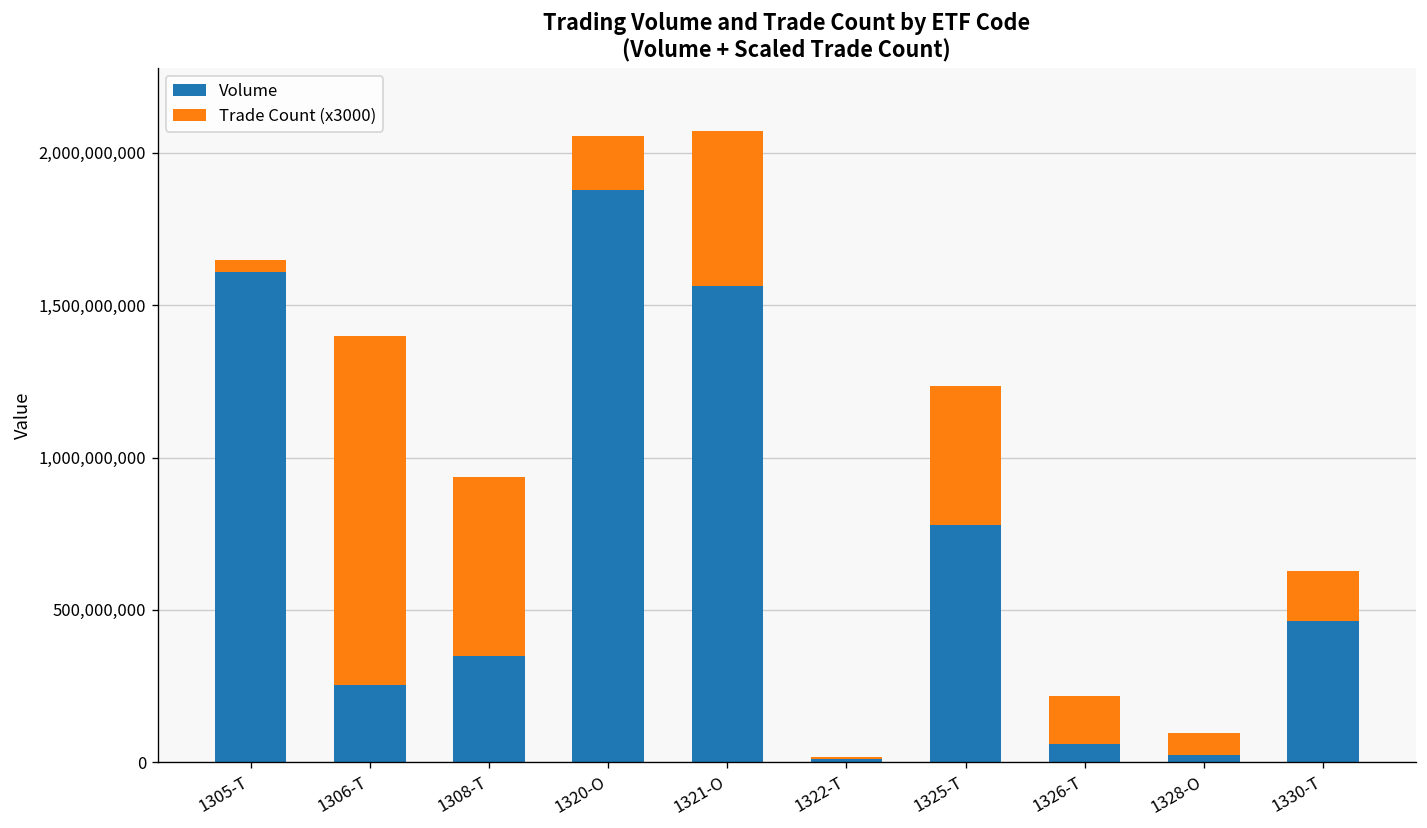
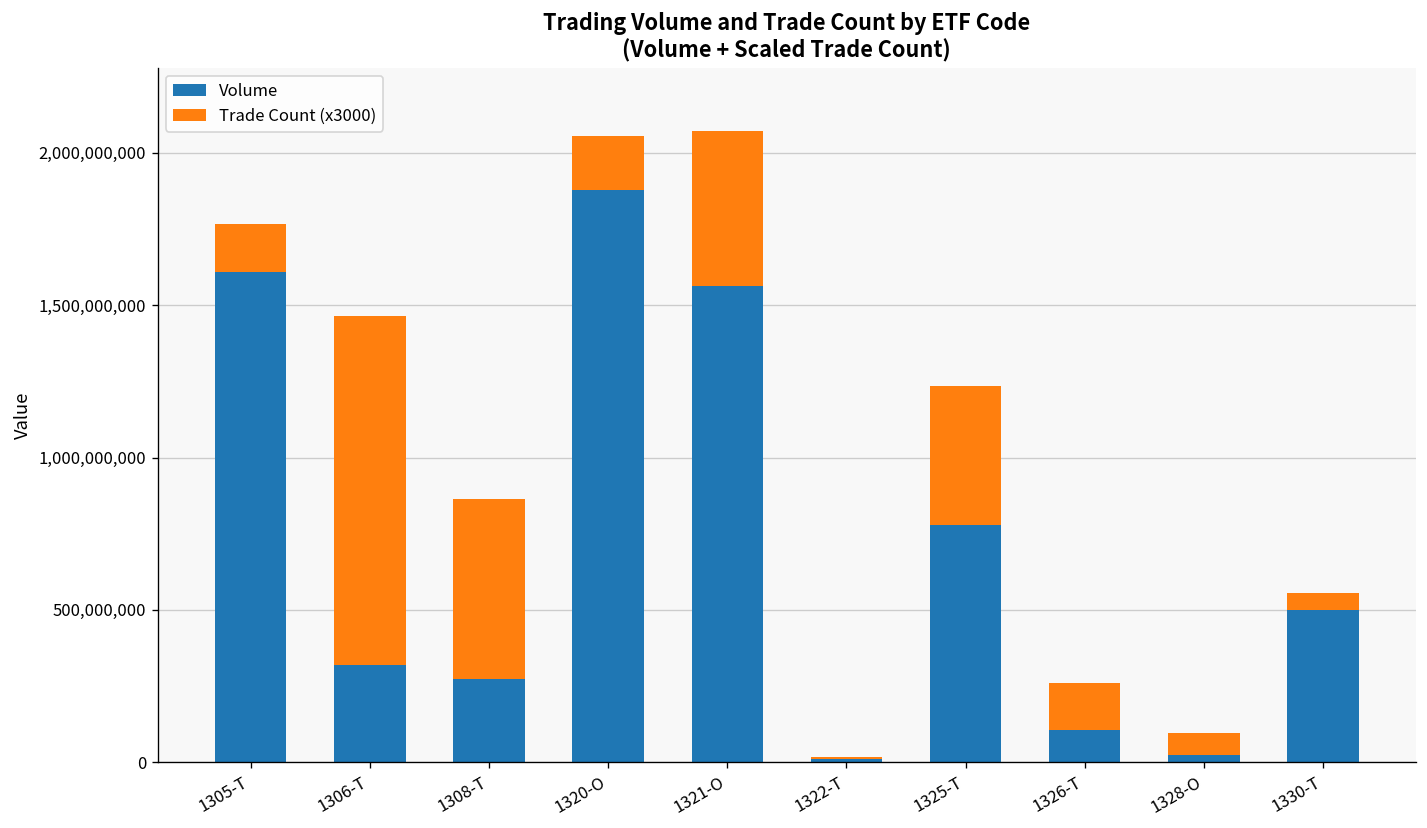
  {
    "Volume": {
      "1305-T": "1,610,000,000",
-     "1306-T": "250,000,000",
-     "1308-T": "350,000,000",
+     "1306-T": "320,000,000",
+     "1308-T": "270,000,000",
      "1320-O": "1,880,000,000",
      "1321-O": "1,560,000,000",
      "1325-T": "780,000,000",
-     "1326-T": "60,000,000",
+     "1326-T": "100,000,000",
      "1328-O": "30,000,000",
-     "1330-T": "470,000,000"
+     "1330-T": "500,000,000"
    },
    "Trade Count (x3000)": {
-     "1305-T": "40,000,000",
+     "1305-T": "160,000,000",
      "1306-T": "1,150,000,000",
      "1308-T": "590,000,000",
      "1320-O": "180,000,000",
      "1321-O": "510,000,000",
      "1325-T": "460,000,000",
      "1326-T": "160,000,000",
      "1328-O": "70,000,000",
-     "1330-T": "160,000,000"
+     "1330-T": "60,000,000"
    }
  }
